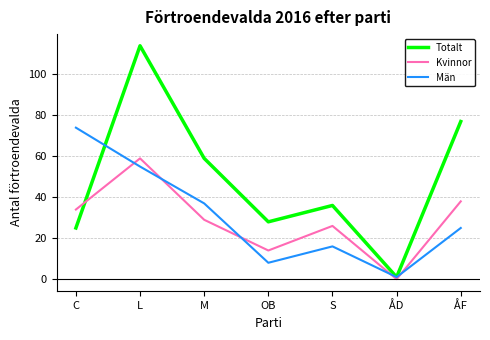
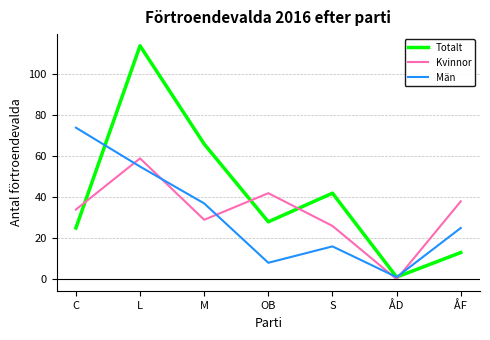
  {
    "Totalt": {
      "C": 25,
      "L": 114,
-     "M": 59,
+     "M": 66,
      "OB": 28,
-     "S": 36,
-     "ÅF": 77
+     "S": 42,
+     "ÅF": 13
    },
    "Kvinnor": {
      "C": 34,
      "L": 59,
      "M": 29,
-     "OB": 14,
+     "OB": 42,
      "S": 26,
      "ÅF": 38
    },
    "Män": {
      "C": 74,
      "L": 55,
      "M": 37,
      "OB": 8,
      "S": 16,
      "ÅF": 25
    }
  }
